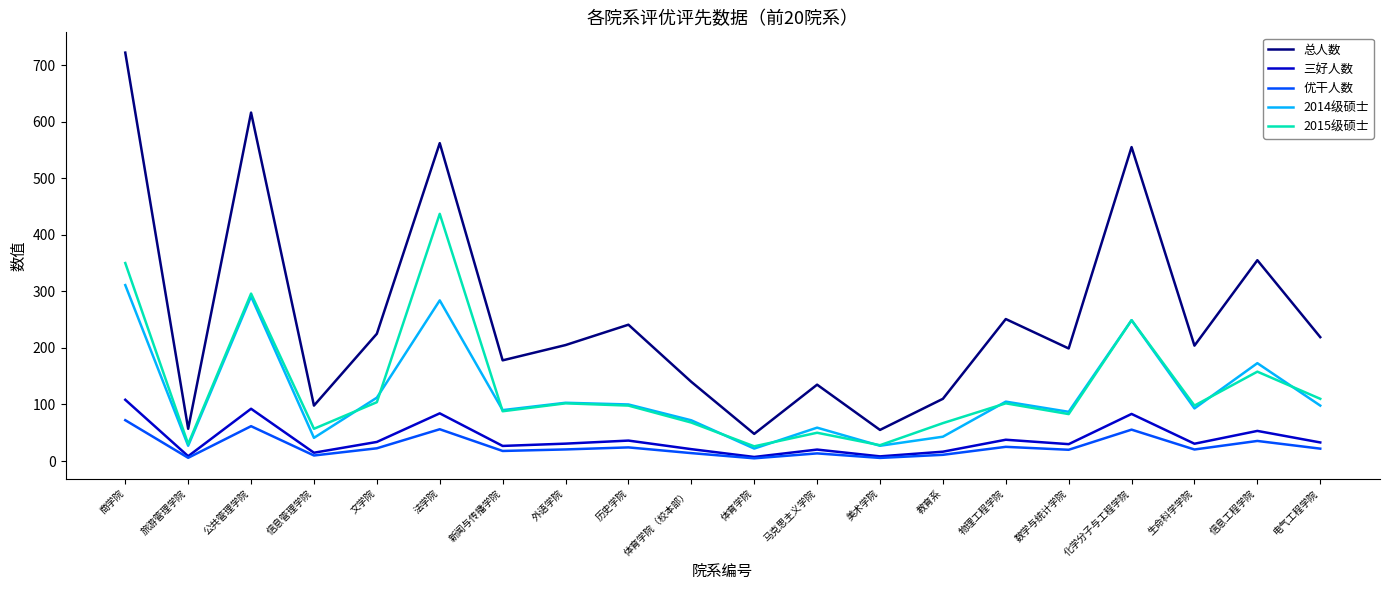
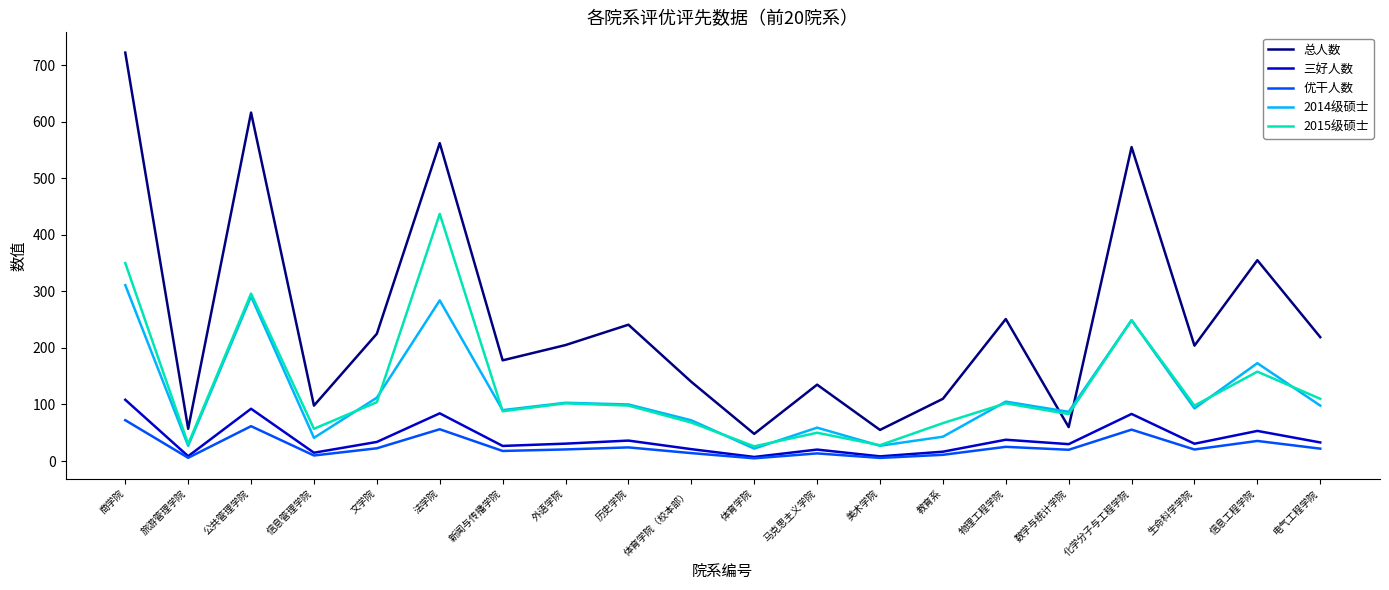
  {
    "总人数": {
      "商学院": 720,
      "旅游管理学院": 60,
      "公共管理学院": 620,
      "信息管理学院": 100,
      "文学院": 230,
      "法学院": 560,
      "新闻与传播学院": 180,
      "外语学院": 210,
      "历史学院": 240,
      "体育学院（校本部）": 140,
      "体育学院": 50,
      "马克思主义学院": 140,
      "美术学院": 60,
      "教育系": 110,
      "物理工程学院": 250,
-     "数学与统计学院": 200,
+     "数学与统计学院": 60,
      "化学分子与工程学院": 560,
      "生命科学学院": 200,
      "信息工程学院": 360,
      "电气工程学院": 220
    },
    "三好人数": {
      "商学院": 110,
      "公共管理学院": 90,
      "信息管理学院": 10,
      "文学院": 30,
      "法学院": 80,
      "新闻与传播学院": 30,
      "外语学院": 30,
      "历史学院": 40,
      "体育学院（校本部）": 20,
      "马克思主义学院": 20,
      "教育系": 20,
      "物理工程学院": 40,
      "数学与统计学院": 30,
      "化学分子与工程学院": 80,
      "生命科学学院": 30,
      "信息工程学院": 50,
      "电气工程学院": 30
    },
    "优干人数": {
      "商学院": 70,
      "公共管理学院": 60,
      "信息管理学院": 10,
      "文学院": 20,
      "法学院": 60,
      "新闻与传播学院": 20,
      "外语学院": 20,
      "历史学院": 20,
      "体育学院（校本部）": 10,
      "马克思主义学院": 10,
      "教育系": 10,
      "物理工程学院": 30,
      "数学与统计学院": 20,
      "化学分子与工程学院": 60,
      "生命科学学院": 20,
      "信息工程学院": 40,
      "电气工程学院": 20
    },
    "2014级硕士": {
      "商学院": 310,
      "公共管理学院": 290,
      "信息管理学院": 40,
      "文学院": 110,
      "法学院": 280,
      "马克思主义学院": 60,
      "教育系": 40,
      "生命科学学院": 90,
      "信息工程学院": 170,
      "电气工程学院": 100
    },
    "2015级硕士": {
      "商学院": 350,
      "公共管理学院": 300,
      "信息管理学院": 60,
      "文学院": 100,
      "法学院": 440,
      "马克思主义学院": 50,
      "教育系": 70,
      "生命科学学院": 100,
      "信息工程学院": 160,
      "电气工程学院": 110
    }
  }
